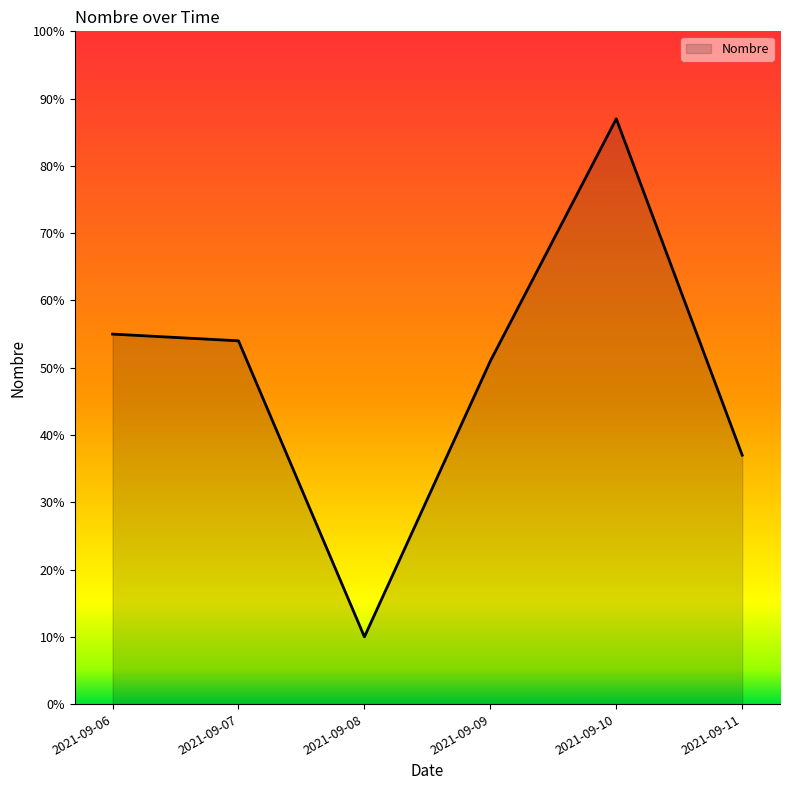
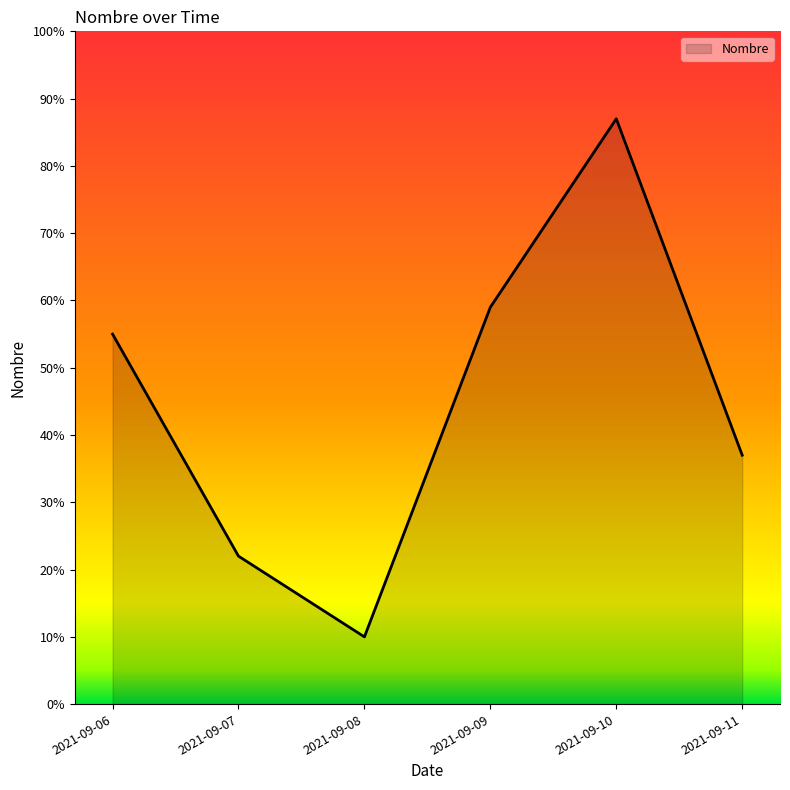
  {
    "2021-09-06": "55%",
-   "2021-09-07": "54%",
+   "2021-09-07": "22%",
    "2021-09-08": "10%",
-   "2021-09-09": "51%",
+   "2021-09-09": "59%",
    "2021-09-10": "87%",
    "2021-09-11": "37%"
  }
